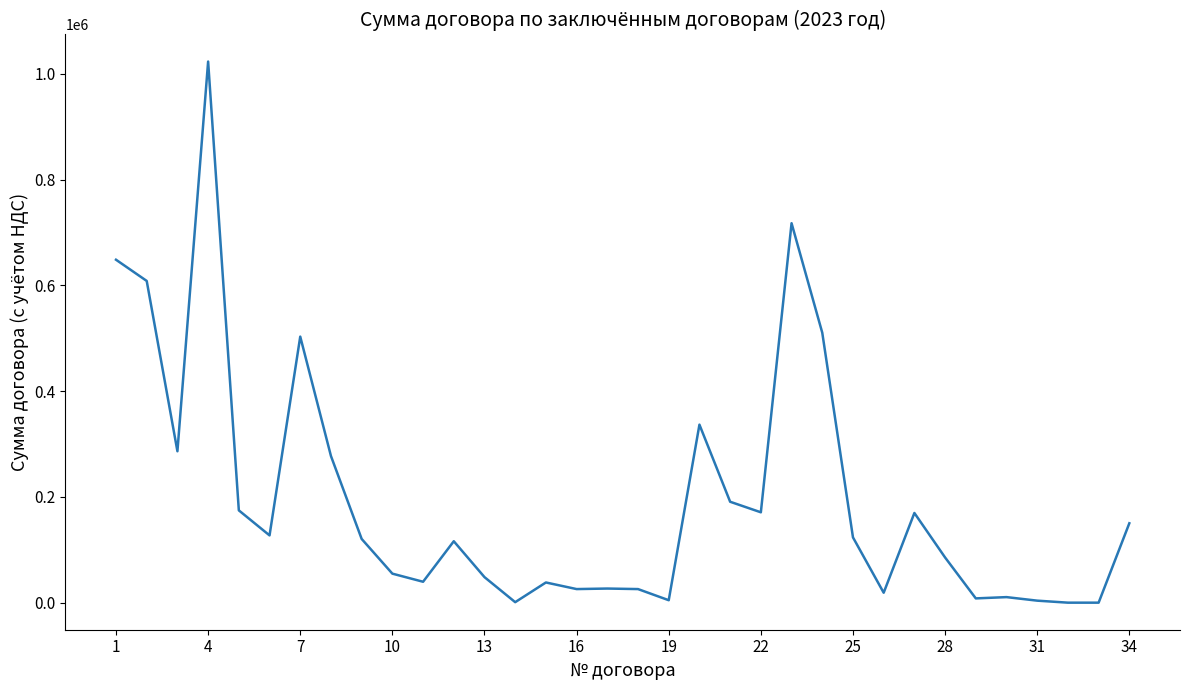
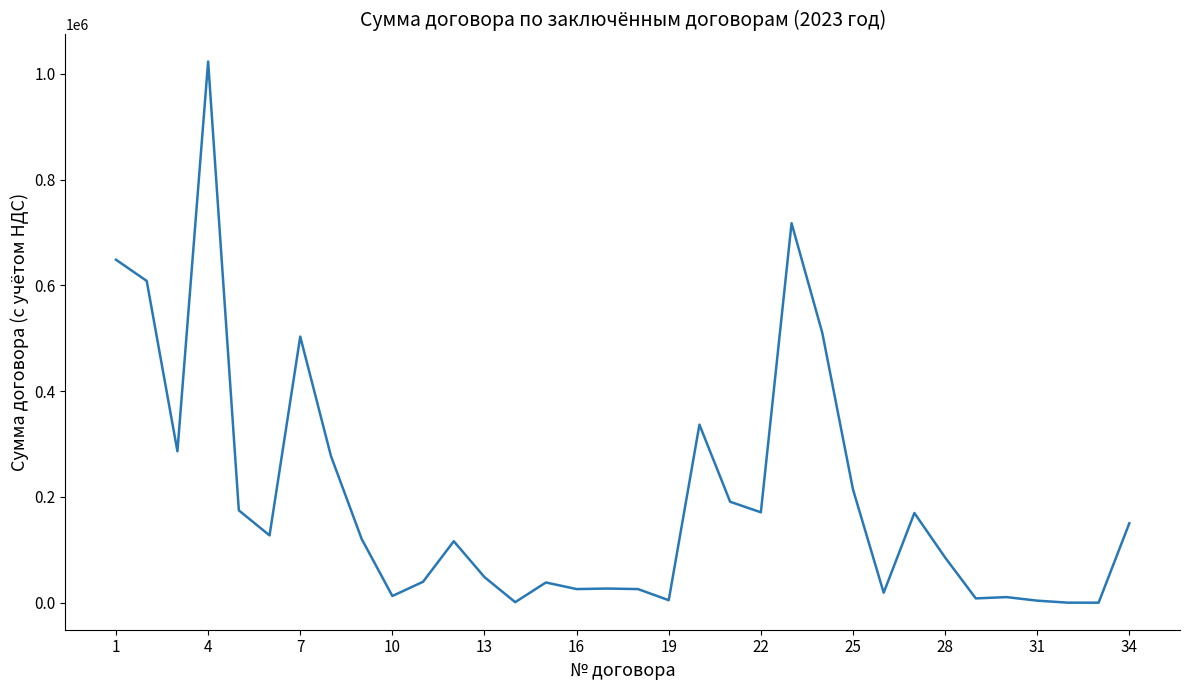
  {
    "1": 650000,
    "4": 1020000,
    "7": 500000,
-   "10": 50000,
+   "10": 10000,
    "13": 50000,
    "16": 30000,
    "19": 0,
    "22": 170000,
-   "25": 120000,
+   "25": 210000,
    "28": 90000,
    "31": 0,
    "34": 150000
  }
